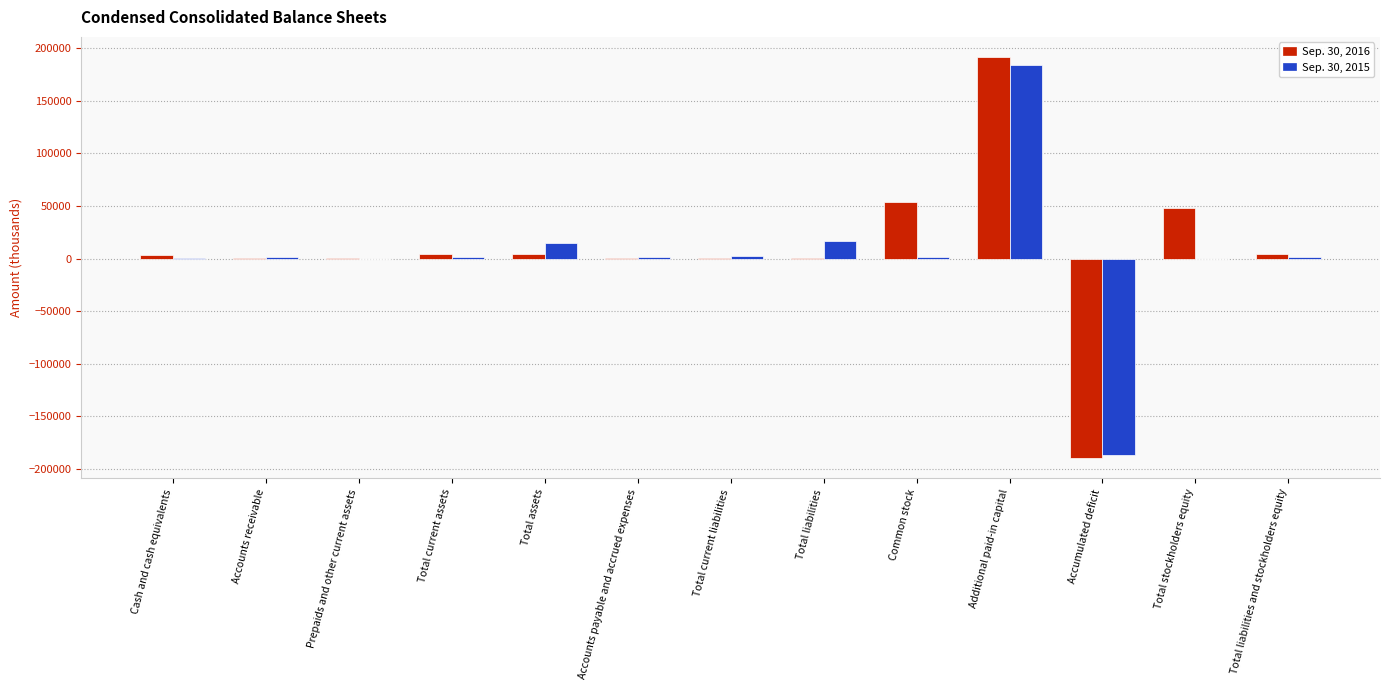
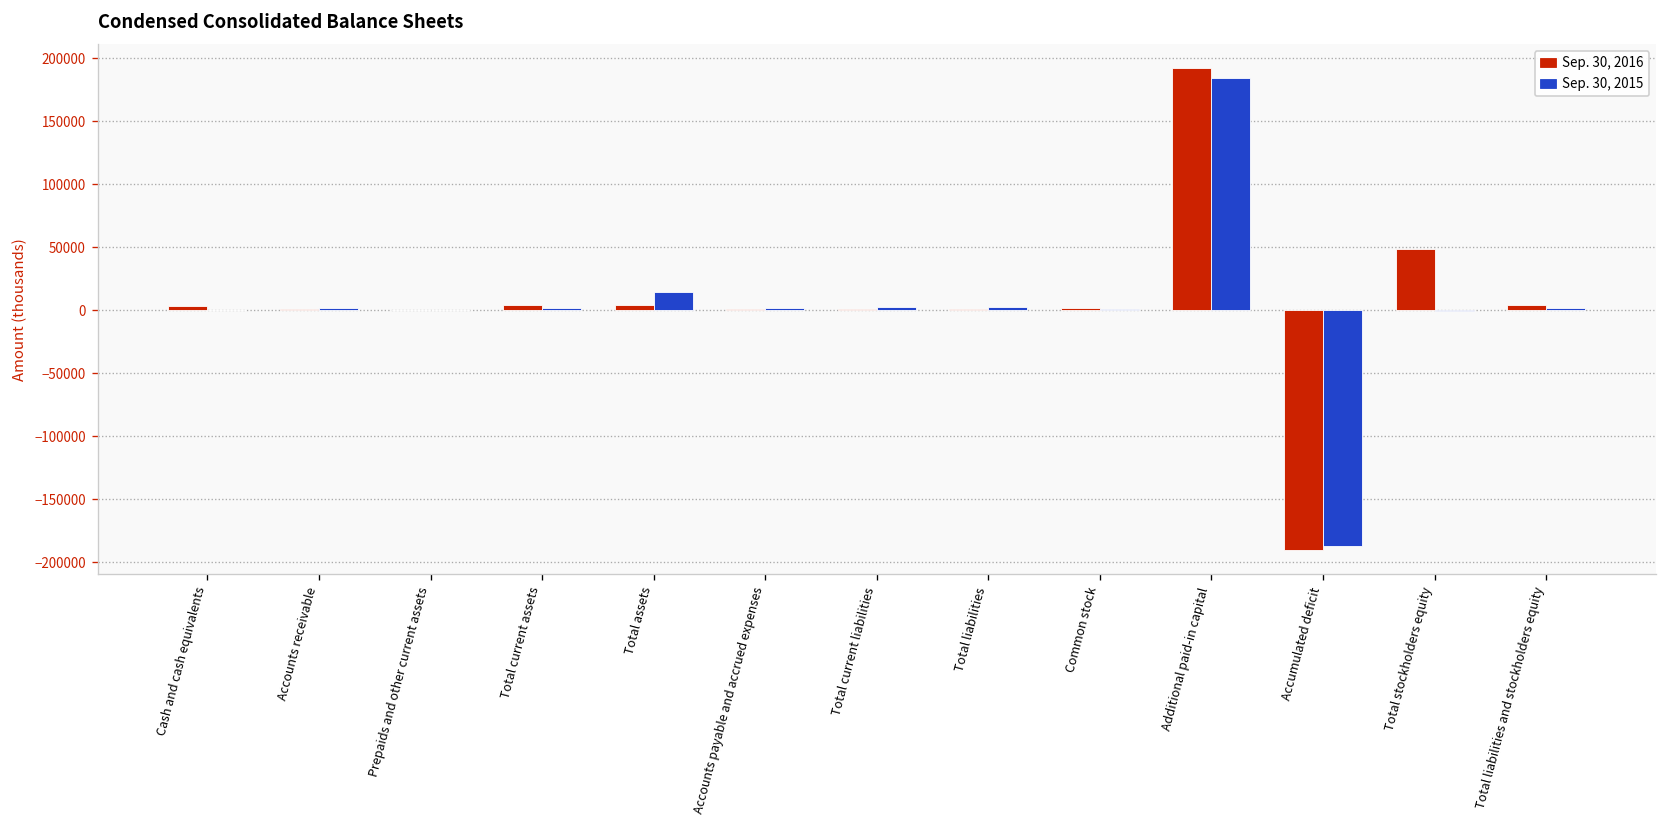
  {
    "Sep. 30, 2016": {
      "Cash and cash equivalents": 3000,
      "Total current assets": 4000,
      "Total assets": 4000,
-     "Common stock": 54000,
+     "Common stock": 2000,
      "Additional paid-in capital": 192000,
      "Accumulated deficit": -190000,
      "Total stockholders equity": 48000,
      "Total liabilities and stockholders equity": 4000
    },
    "Sep. 30, 2015": {
      "Total assets": 15000,
      "Total current liabilities": 3000,
-     "Total liabilities": 16000,
+     "Total liabilities": 3000,
      "Additional paid-in capital": 184000,
      "Accumulated deficit": -187000
    }
  }
